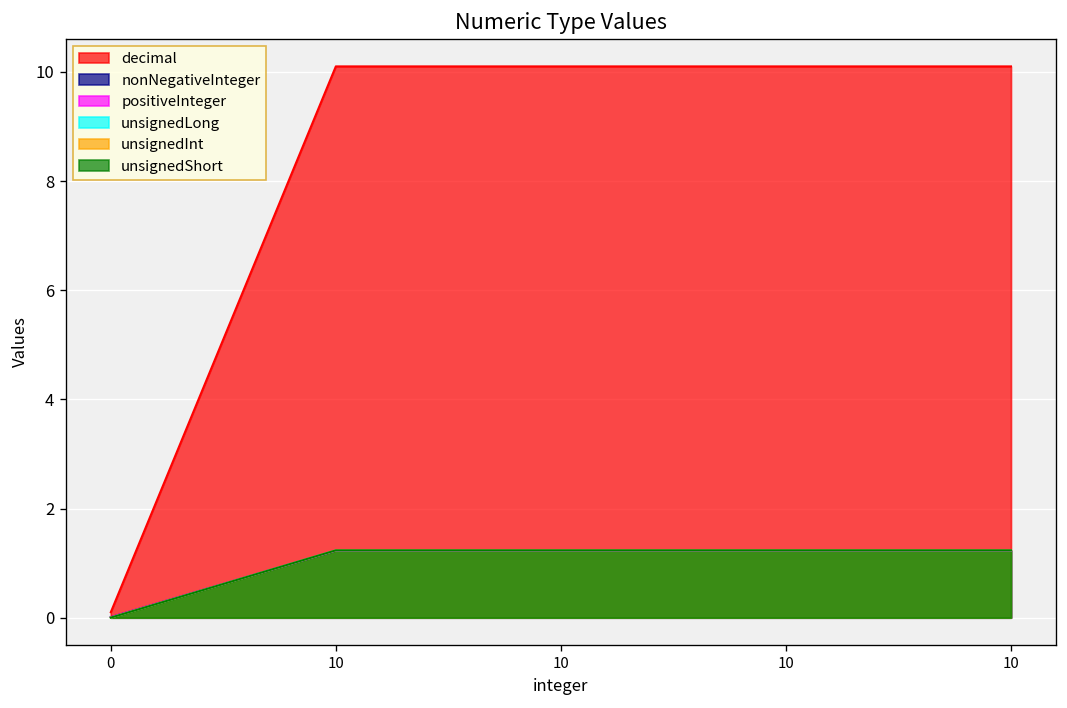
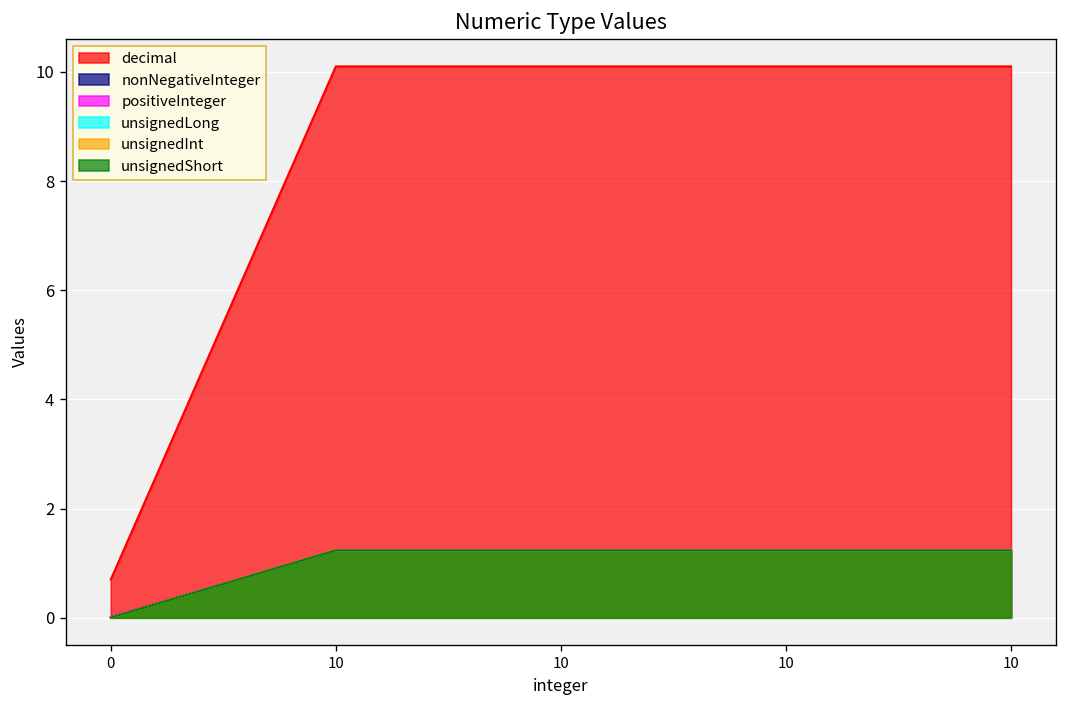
  {
    "decimal": {
-     "0": 0.1
+     "0": 0.7
    }
  }
